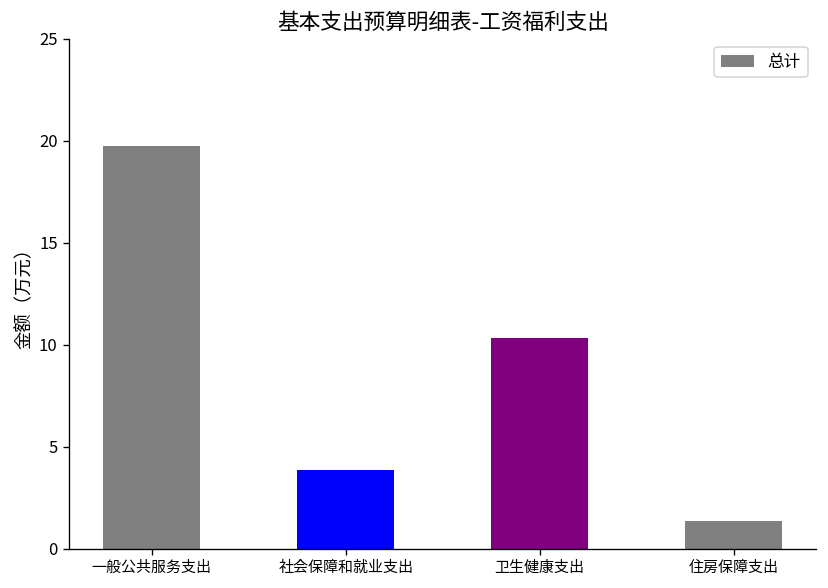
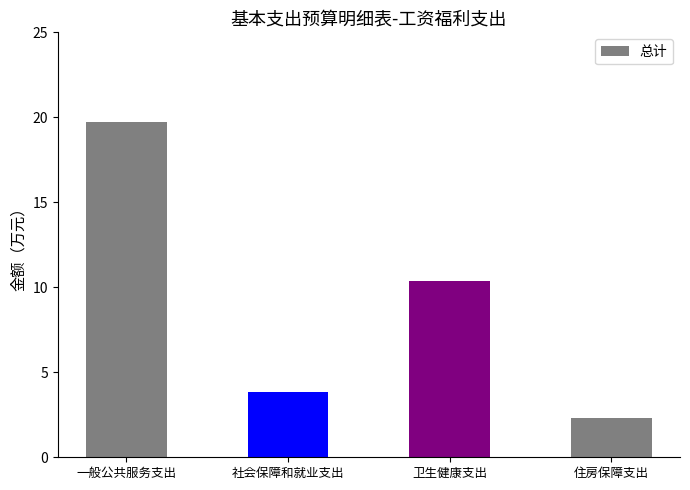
  {
    "一般公共服务支出": 19.7,
    "社会保障和就业支出": 3.9,
    "卫生健康支出": 10.4,
-   "住房保障支出": 1.3
+   "住房保障支出": 2.3
  }
